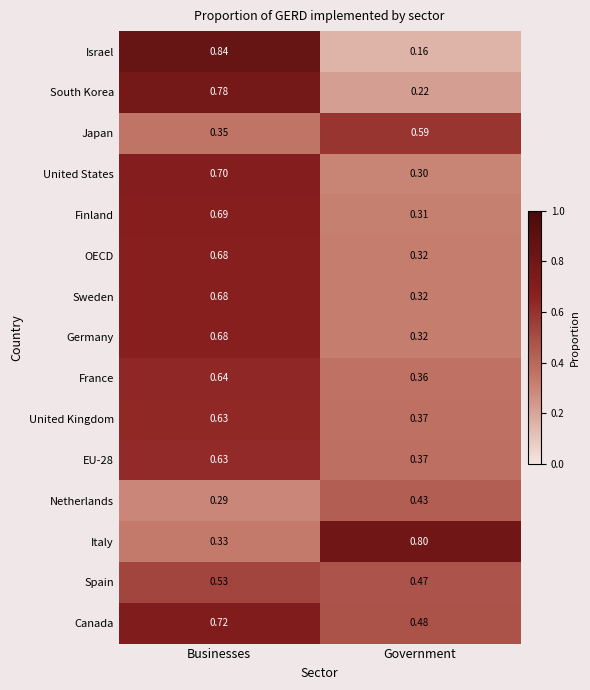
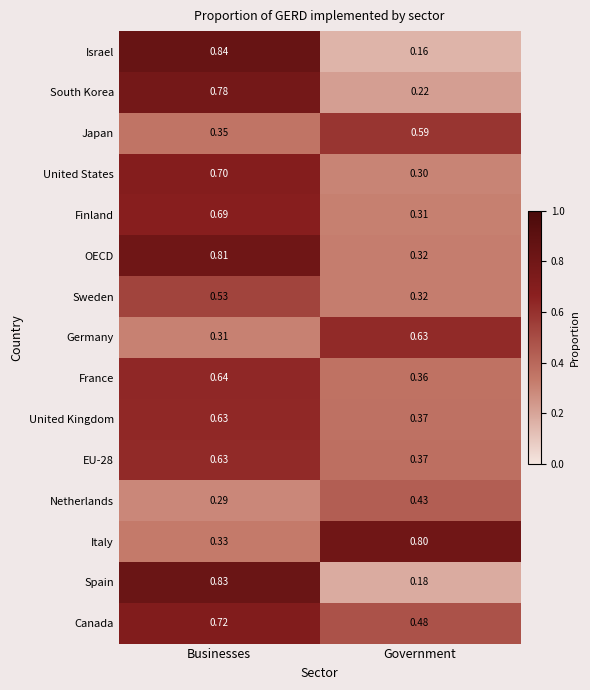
  {
    "Israel": {
      "Businesses": 0.84,
      "Government": 0.16
    },
    "South Korea": {
      "Businesses": 0.78,
      "Government": 0.22
    },
    "Japan": {
      "Businesses": 0.35,
      "Government": 0.59
    },
    "United States": {
      "Businesses": 0.70,
      "Government": 0.30
    },
    "Finland": {
      "Businesses": 0.69,
      "Government": 0.31
    },
    "OECD": {
-     "Businesses": 0.68,
+     "Businesses": 0.81,
      "Government": 0.32
    },
    "Sweden": {
-     "Businesses": 0.68,
+     "Businesses": 0.53,
      "Government": 0.32
    },
    "Germany": {
-     "Businesses": 0.68,
-     "Government": 0.32
+     "Businesses": 0.31,
+     "Government": 0.63
    },
    "France": {
      "Businesses": 0.64,
      "Government": 0.36
    },
    "United Kingdom": {
      "Businesses": 0.63,
      "Government": 0.37
    },
    "EU-28": {
      "Businesses": 0.63,
      "Government": 0.37
    },
    "Netherlands": {
      "Businesses": 0.29,
      "Government": 0.43
    },
    "Italy": {
      "Businesses": 0.33,
      "Government": 0.80
    },
    "Spain": {
-     "Businesses": 0.53,
-     "Government": 0.47
+     "Businesses": 0.83,
+     "Government": 0.18
    },
    "Canada": {
      "Businesses": 0.72,
      "Government": 0.48
    }
  }
